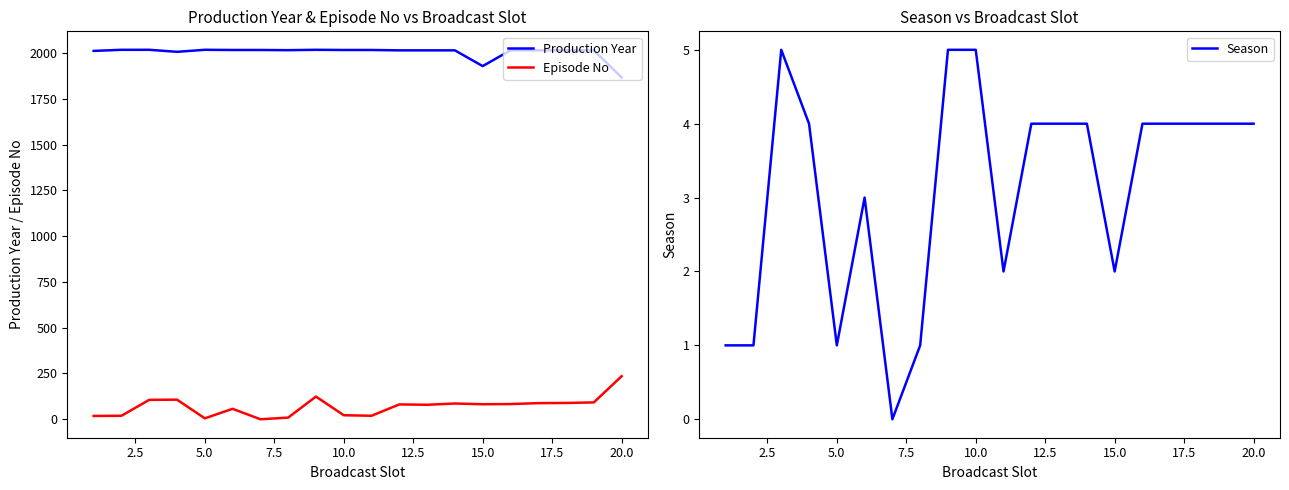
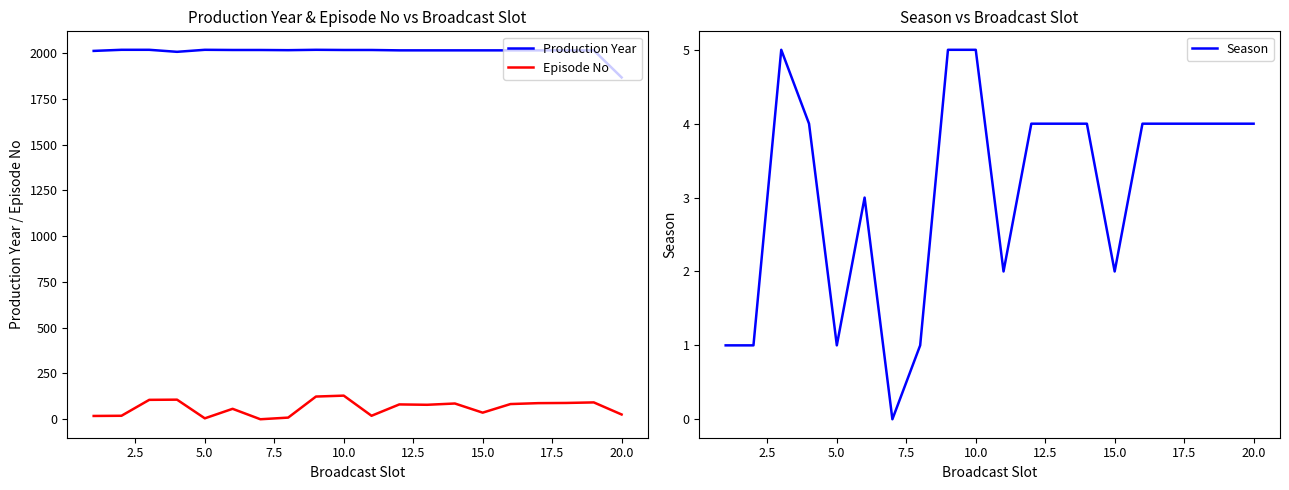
  {
    "Production Year & Episode No vs Broadcast Slot": {
      "Production Year": {
        "5.0": 2020,
        "10.0": 2020,
-       "15.0": 1930
+       "15.0": 2020
      },
      "Episode No": {
        "5.0": 10,
-       "10.0": 20,
-       "15.0": 80,
-       "20.0": 240
+       "10.0": 130,
+       "15.0": 40,
+       "20.0": 30
      }
    },
    "Season vs Broadcast Slot": {
      "5.0": 1.0,
      "10.0": 5.0,
      "15.0": 2.0,
      "20.0": 4.0
    }
  }
